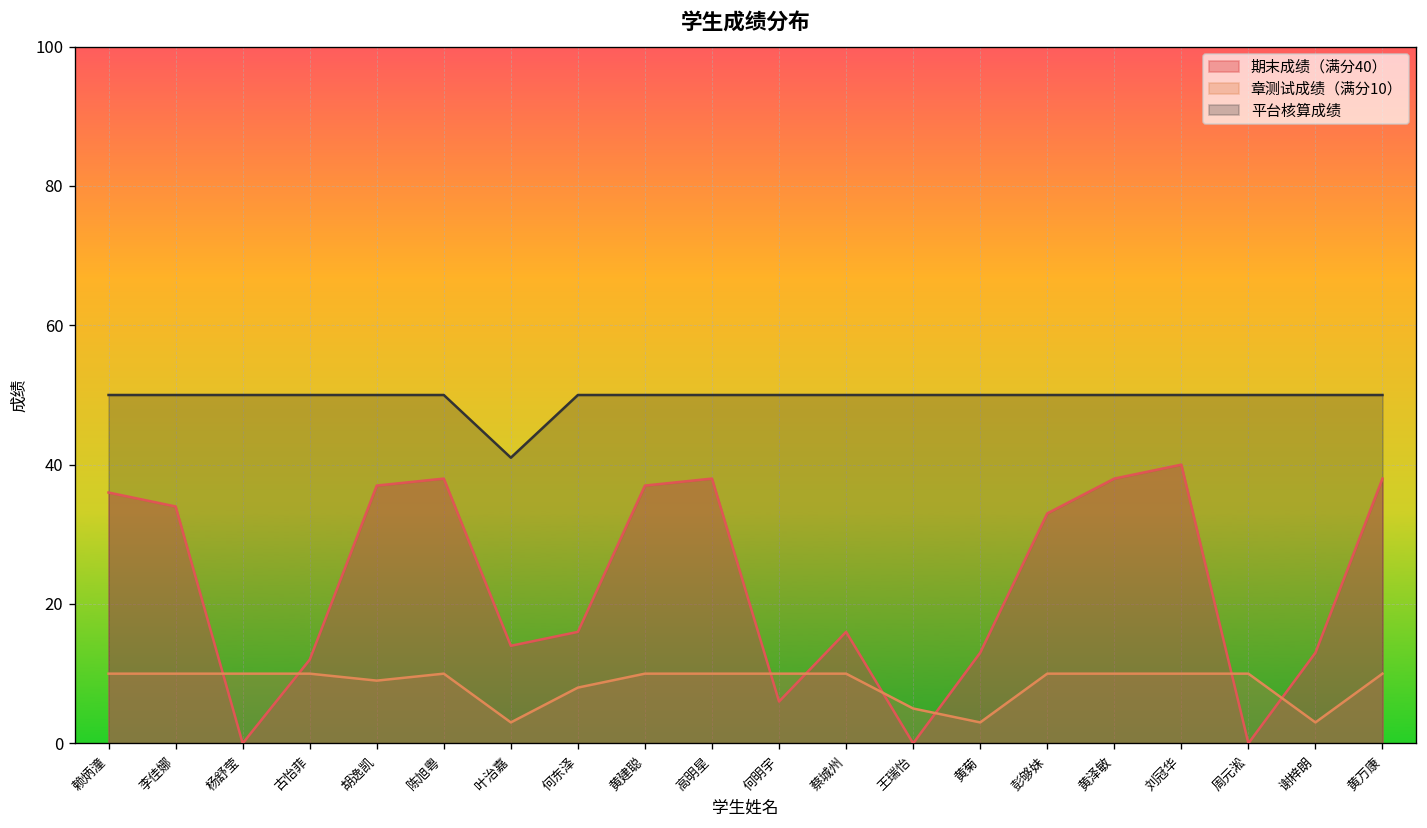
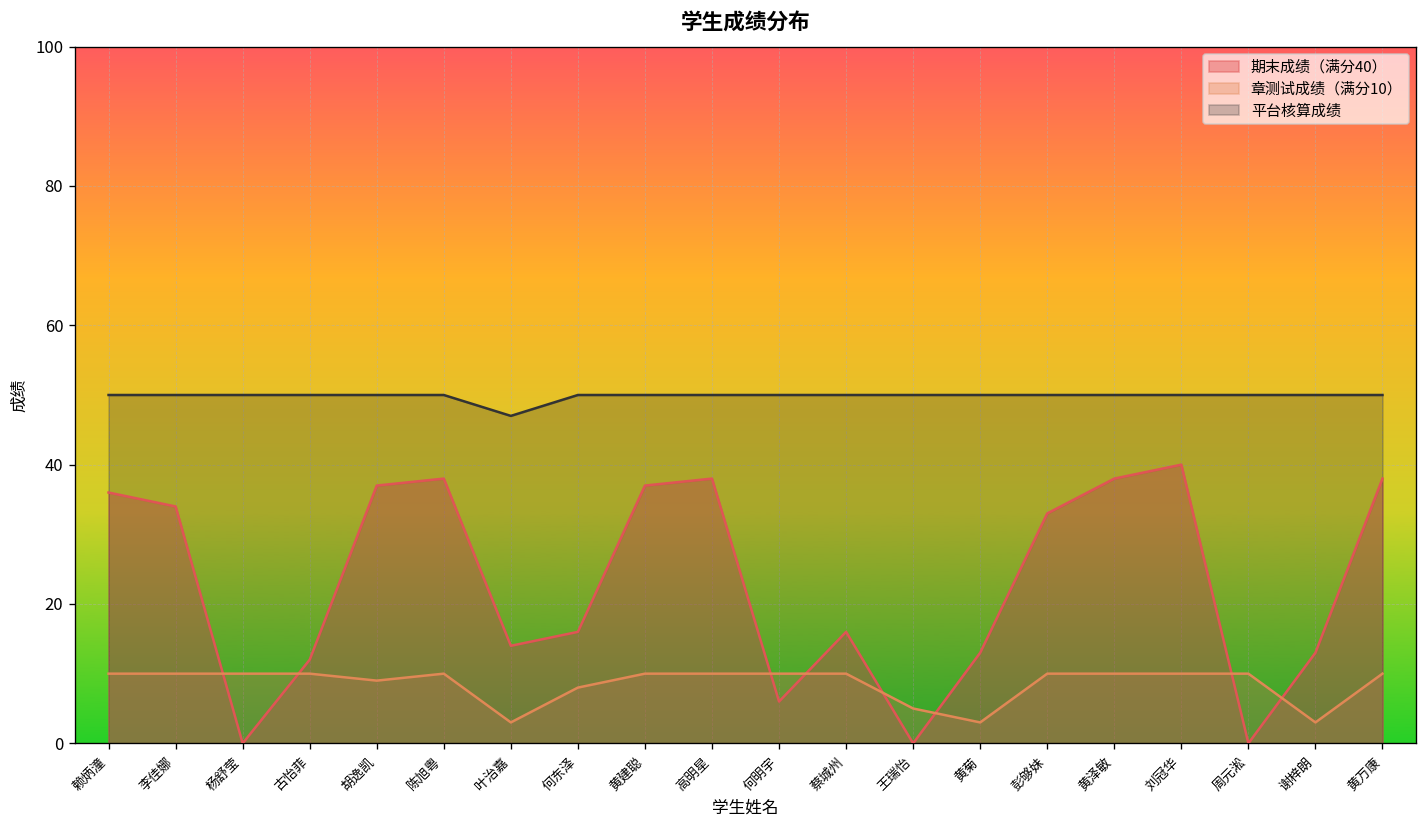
  {
    "平台核算成绩": {
      "赖炳潼": 50,
      "李佳娜": 50,
      "杨舒莹": 50,
      "古怡菲": 50,
      "胡逸凯": 50,
      "陈旭粤": 50,
-     "叶治嘉": 41,
+     "叶治嘉": 47,
      "何东泽": 50,
      "黄建聪": 50,
      "高明星": 50,
      "何明宇": 50,
      "蔡城州": 50,
      "王瑞怡": 50,
      "黄菊": 50,
      "彭够妹": 50,
      "黄泽敏": 50,
      "刘冠华": 50,
      "周元淞": 50,
      "谢梓朗": 50,
      "黄万康": 50
    }
  }
